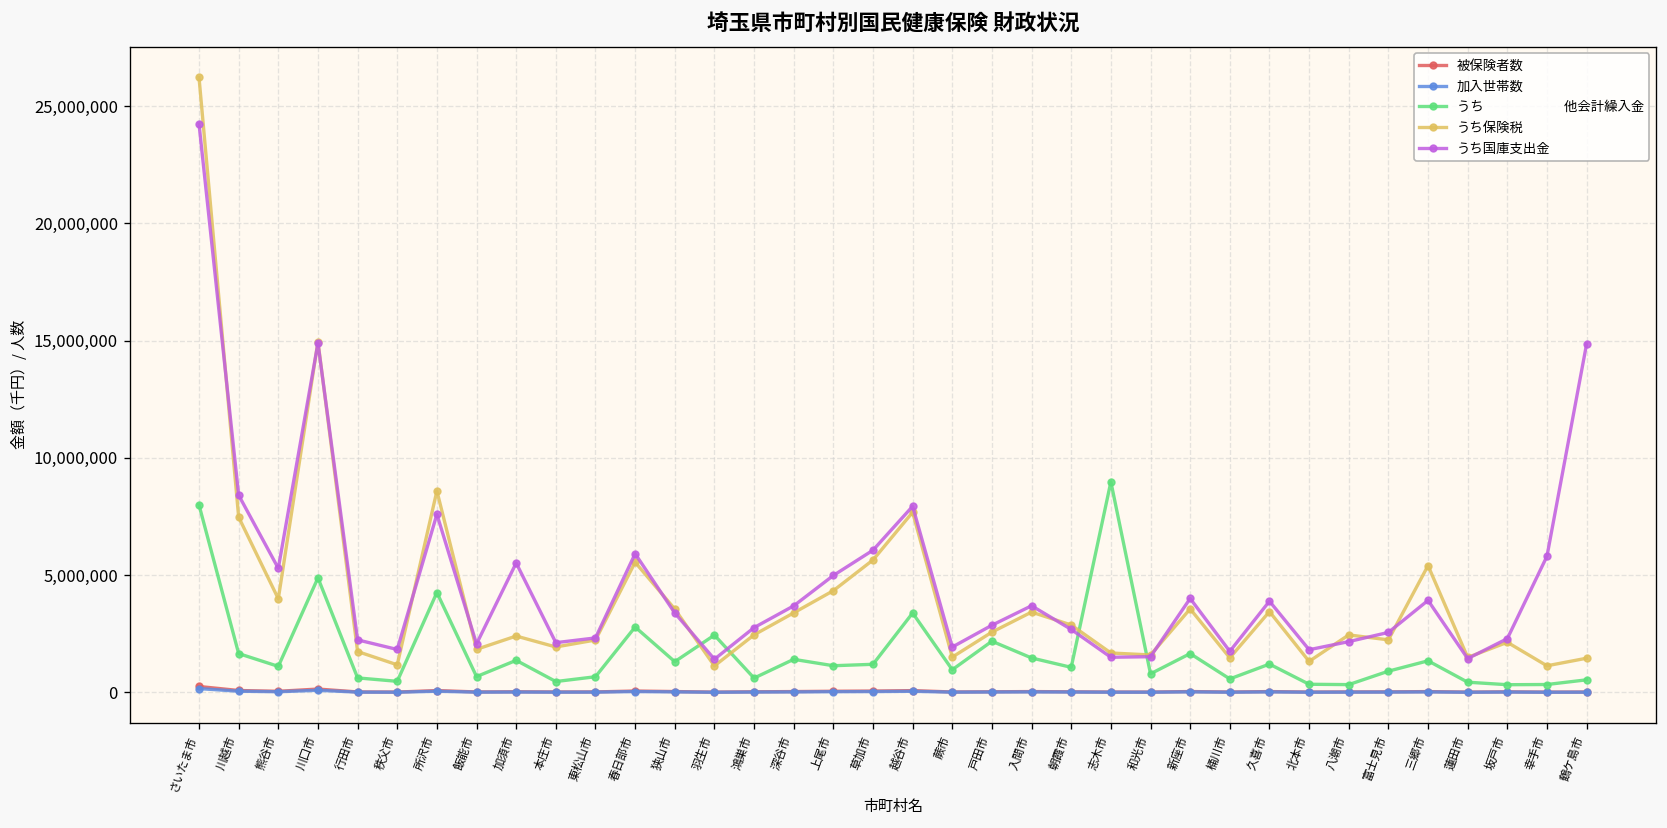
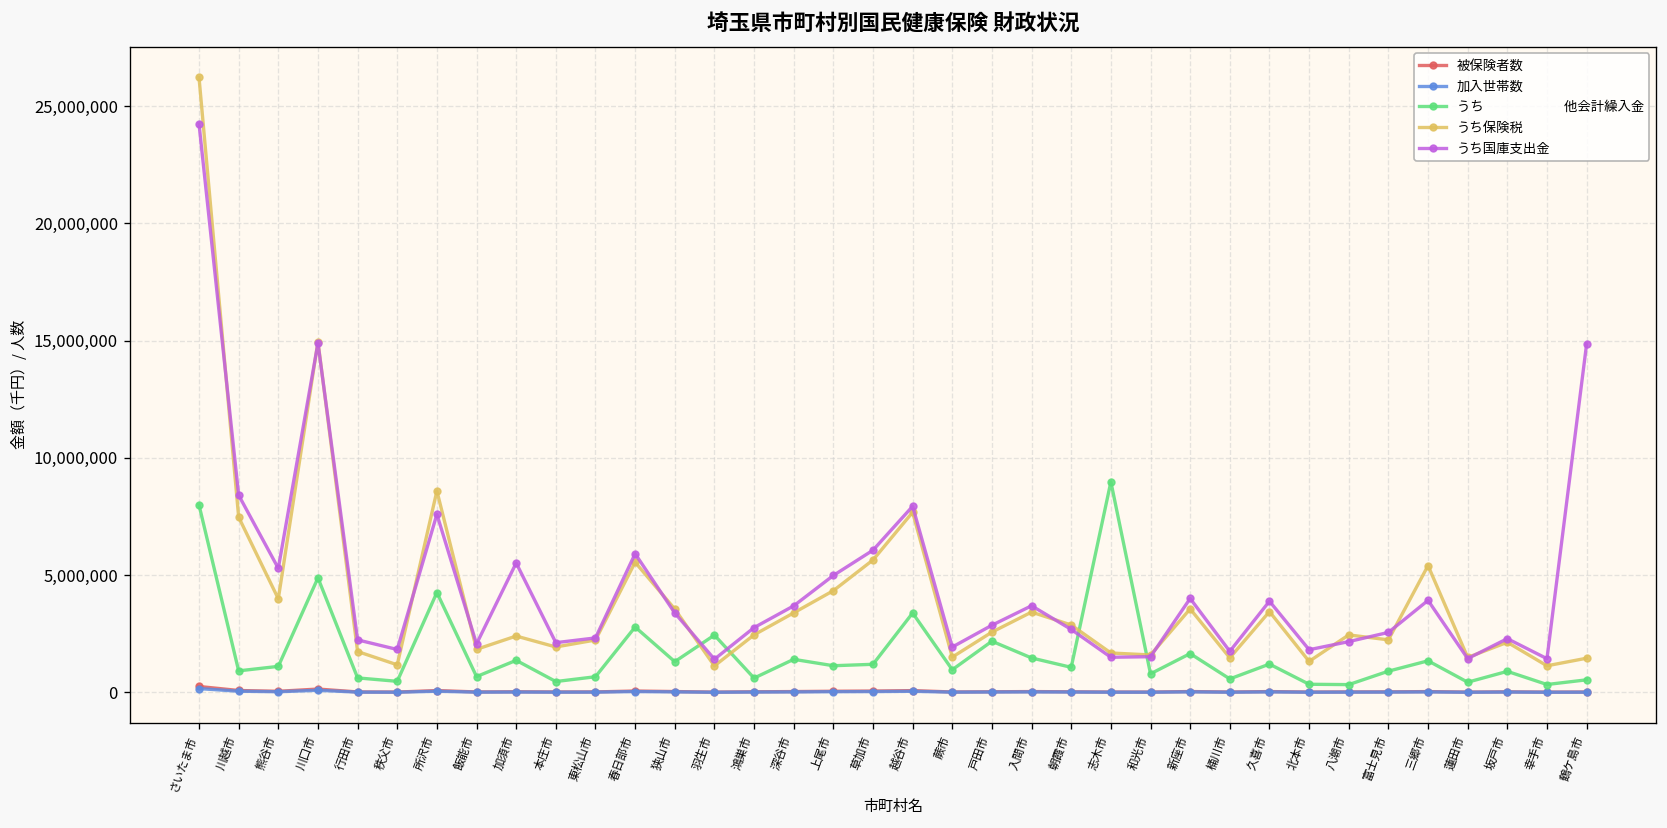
  {
    "うち 他会計繰入金": {
      "さいたま市": "8,000,000",
-     "川越市": "1,700,000",
+     "川越市": "900,000",
      "熊谷市": "1,100,000",
      "川口市": "4,900,000",
      "行田市": "600,000",
      "秩父市": "500,000",
      "所沢市": "4,300,000",
      "飯能市": "700,000",
      "加須市": "1,400,000",
      "本庄市": "500,000",
      "東松山市": "700,000",
      "春日部市": "2,800,000",
      "狭山市": "1,300,000",
      "羽生市": "2,400,000",
      "鴻巣市": "600,000",
      "深谷市": "1,400,000",
      "上尾市": "1,100,000",
      "草加市": "1,200,000",
      "越谷市": "3,400,000",
      "蕨市": "1,000,000",
      "戸田市": "2,200,000",
      "入間市": "1,500,000",
      "朝霞市": "1,100,000",
      "志木市": "9,000,000",
      "和光市": "800,000",
      "新座市": "1,700,000",
      "桶川市": "600,000",
      "久喜市": "1,200,000",
      "北本市": "300,000",
      "八潮市": "300,000",
      "富士見市": "900,000",
      "三郷市": "1,300,000",
      "蓮田市": "400,000",
-     "坂戸市": "300,000",
+     "坂戸市": "900,000",
      "幸手市": "300,000",
      "鶴ケ島市": "500,000"
    },
    "うち保険税": {
      "さいたま市": "26,200,000",
      "川越市": "7,500,000",
      "熊谷市": "4,000,000",
      "行田市": "1,700,000",
      "秩父市": "1,200,000",
      "所沢市": "8,600,000",
      "飯能市": "1,800,000",
      "加須市": "2,400,000",
      "本庄市": "1,900,000",
      "春日部市": "5,600,000",
      "狭山市": "3,600,000",
      "羽生市": "1,100,000",
      "鴻巣市": "2,500,000",
      "深谷市": "3,400,000",
      "上尾市": "4,300,000",
      "草加市": "5,600,000",
      "越谷市": "7,700,000",
      "蕨市": "1,500,000",
      "戸田市": "2,600,000",
      "入間市": "3,400,000",
      "朝霞市": "2,900,000",
      "志木市": "1,700,000",
      "新座市": "3,600,000",
      "桶川市": "1,500,000",
      "久喜市": "3,400,000",
      "北本市": "1,300,000",
      "八潮市": "2,500,000",
      "富士見市": "2,200,000",
      "三郷市": "5,400,000",
      "坂戸市": "2,100,000",
      "幸手市": "1,100,000",
      "鶴ケ島市": "1,500,000"
    },
    "うち国庫支出金": {
      "さいたま市": "24,200,000",
      "川越市": "8,400,000",
      "熊谷市": "5,300,000",
      "行田市": "2,200,000",
      "秩父市": "1,800,000",
      "所沢市": "7,600,000",
      "飯能市": "2,100,000",
      "加須市": "5,500,000",
      "本庄市": "2,100,000",
      "春日部市": "5,900,000",
      "狭山市": "3,400,000",
      "羽生市": "1,400,000",
      "鴻巣市": "2,800,000",
      "深谷市": "3,700,000",
      "上尾市": "5,000,000",
      "草加市": "6,100,000",
      "越谷市": "7,900,000",
      "蕨市": "1,900,000",
      "戸田市": "2,900,000",
      "入間市": "3,700,000",
      "朝霞市": "2,700,000",
      "志木市": "1,500,000",
      "新座市": "4,000,000",
      "桶川市": "1,800,000",
      "久喜市": "3,900,000",
      "北本市": "1,800,000",
      "八潮市": "2,200,000",
      "富士見市": "2,600,000",
      "三郷市": "3,900,000",
      "坂戸市": "2,300,000",
-     "幸手市": "5,800,000",
+     "幸手市": "1,400,000",
      "鶴ケ島市": "14,900,000"
    }
  }
